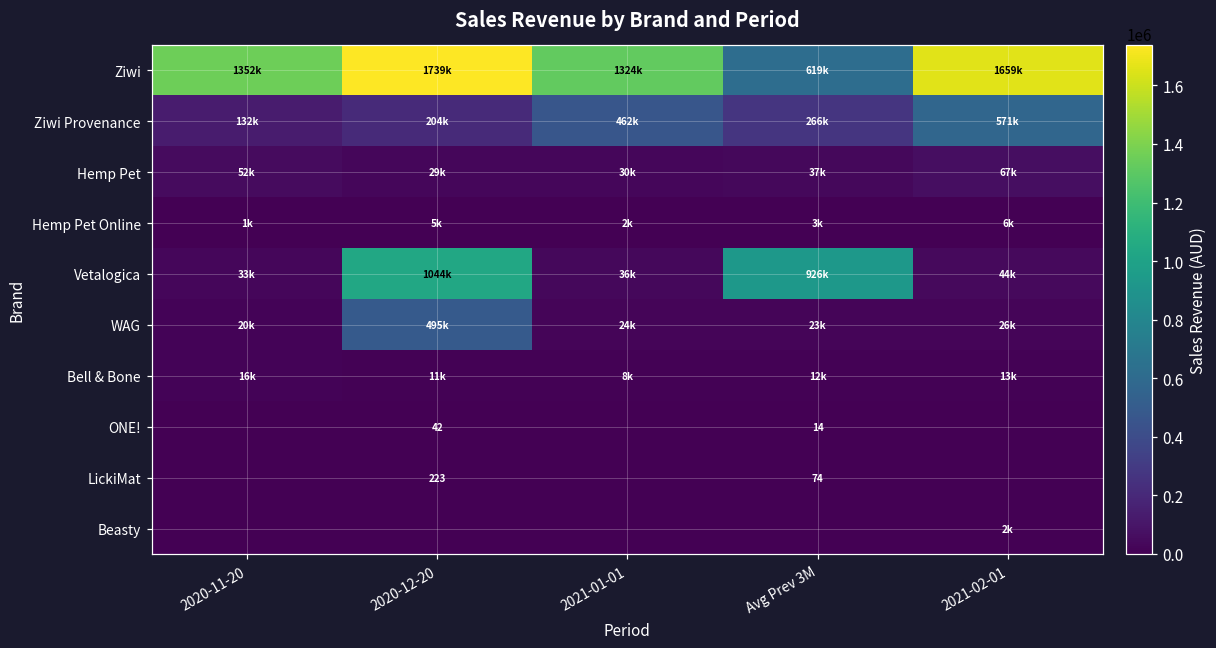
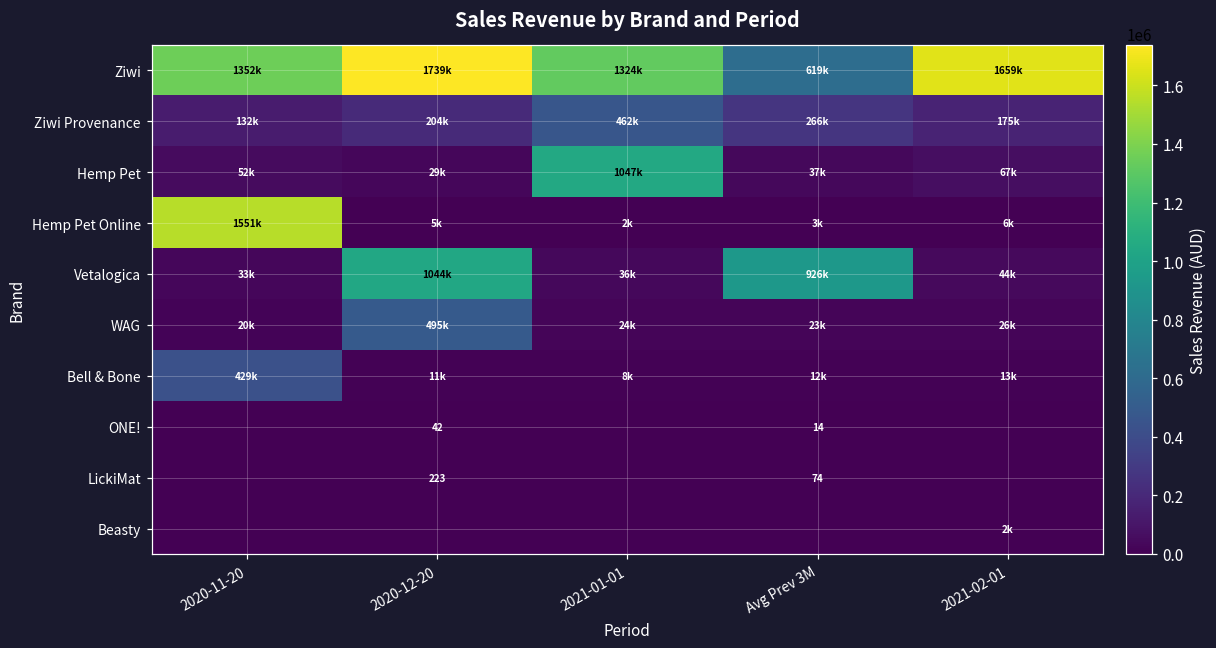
  {
    "Ziwi": {
      "2020-11-20": "1352k",
      "2020-12-20": "1739k",
      "2021-01-01": "1324k",
      "Avg Prev 3M": "619k",
      "2021-02-01": "1659k"
    },
    "Ziwi Provenance": {
      "2020-11-20": "132k",
      "2020-12-20": "204k",
      "2021-01-01": "462k",
      "Avg Prev 3M": "266k",
-     "2021-02-01": "571k"
+     "2021-02-01": "175k"
    },
    "Hemp Pet": {
      "2020-11-20": "52k",
      "2020-12-20": "29k",
-     "2021-01-01": "30k",
+     "2021-01-01": "1047k",
      "Avg Prev 3M": "37k",
      "2021-02-01": "67k"
    },
    "Hemp Pet Online": {
-     "2020-11-20": "1k",
+     "2020-11-20": "1551k",
      "2020-12-20": "5k",
      "2021-01-01": "2k",
      "Avg Prev 3M": "3k",
      "2021-02-01": "6k"
    },
    "Vetalogica": {
      "2020-11-20": "33k",
      "2020-12-20": "1044k",
      "2021-01-01": "36k",
      "Avg Prev 3M": "926k",
      "2021-02-01": "44k"
    },
    "WAG": {
      "2020-11-20": "20k",
      "2020-12-20": "495k",
      "2021-01-01": "24k",
      "Avg Prev 3M": "23k",
      "2021-02-01": "26k"
    },
    "Bell & Bone": {
-     "2020-11-20": "16k",
+     "2020-11-20": "429k",
      "2020-12-20": "11k",
      "2021-01-01": "8k",
      "Avg Prev 3M": "12k",
      "2021-02-01": "13k"
    },
    "ONE!": {
      "2020-12-20": "42",
      "Avg Prev 3M": "14"
    },
    "LickiMat": {
      "2020-12-20": "223",
      "Avg Prev 3M": "74"
    },
    "Beasty": {
      "2021-02-01": "2k"
    }
  }
